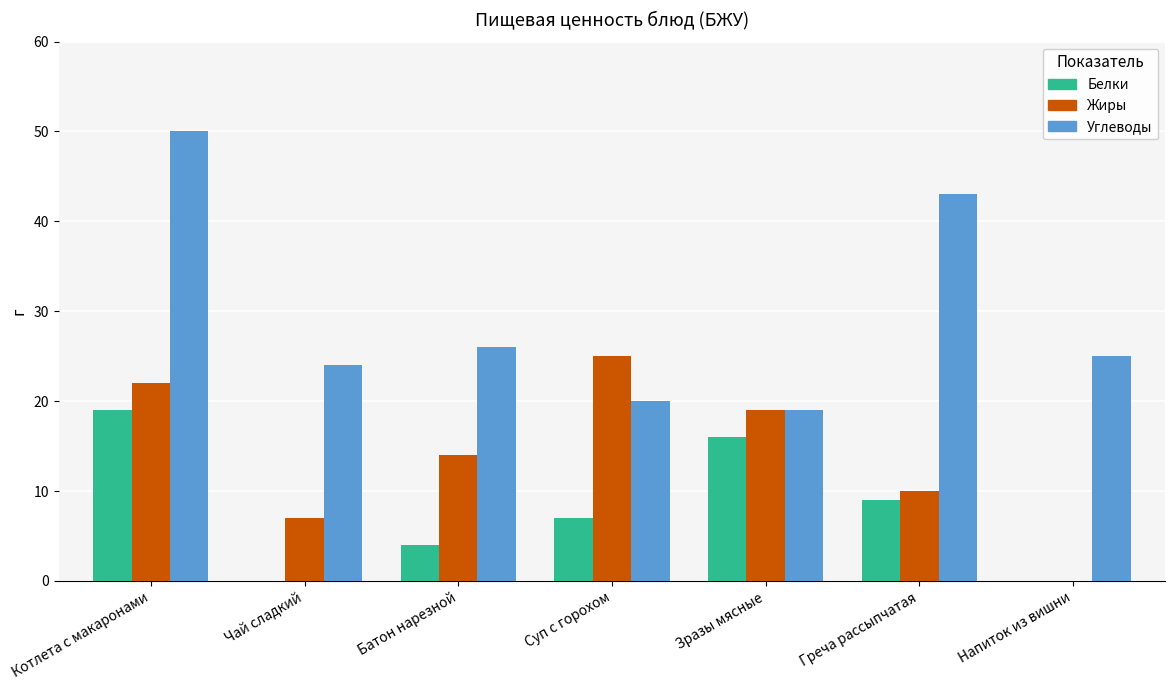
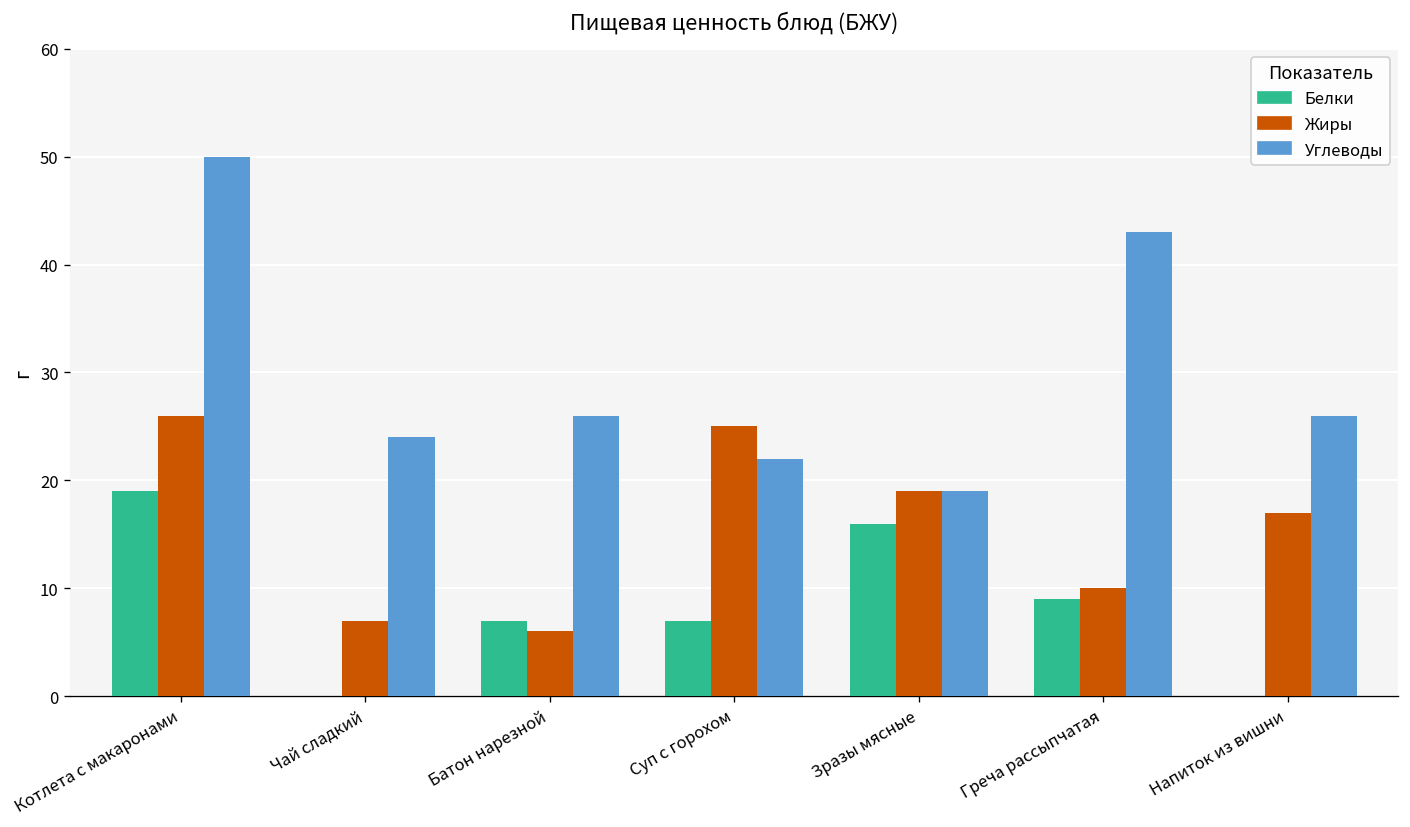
  {
    "Белки": {
      "Котлета с макаронами": 19,
      "Чай сладкий": 0,
-     "Батон нарезной": 4,
+     "Батон нарезной": 7,
      "Суп с горохом": 7,
      "Зразы мясные": 16,
      "Греча рассыпчатая": 9,
      "Напиток из вишни": 0
    },
    "Жиры": {
-     "Котлета с макаронами": 22,
+     "Котлета с макаронами": 26,
      "Чай сладкий": 7,
-     "Батон нарезной": 14,
+     "Батон нарезной": 6,
      "Суп с горохом": 25,
      "Зразы мясные": 19,
      "Греча рассыпчатая": 10,
-     "Напиток из вишни": 0
+     "Напиток из вишни": 17
    },
    "Углеводы": {
      "Котлета с макаронами": 50,
      "Чай сладкий": 24,
      "Батон нарезной": 26,
-     "Суп с горохом": 20,
+     "Суп с горохом": 22,
      "Зразы мясные": 19,
      "Греча рассыпчатая": 43,
-     "Напиток из вишни": 25
+     "Напиток из вишни": 26
    }
  }
